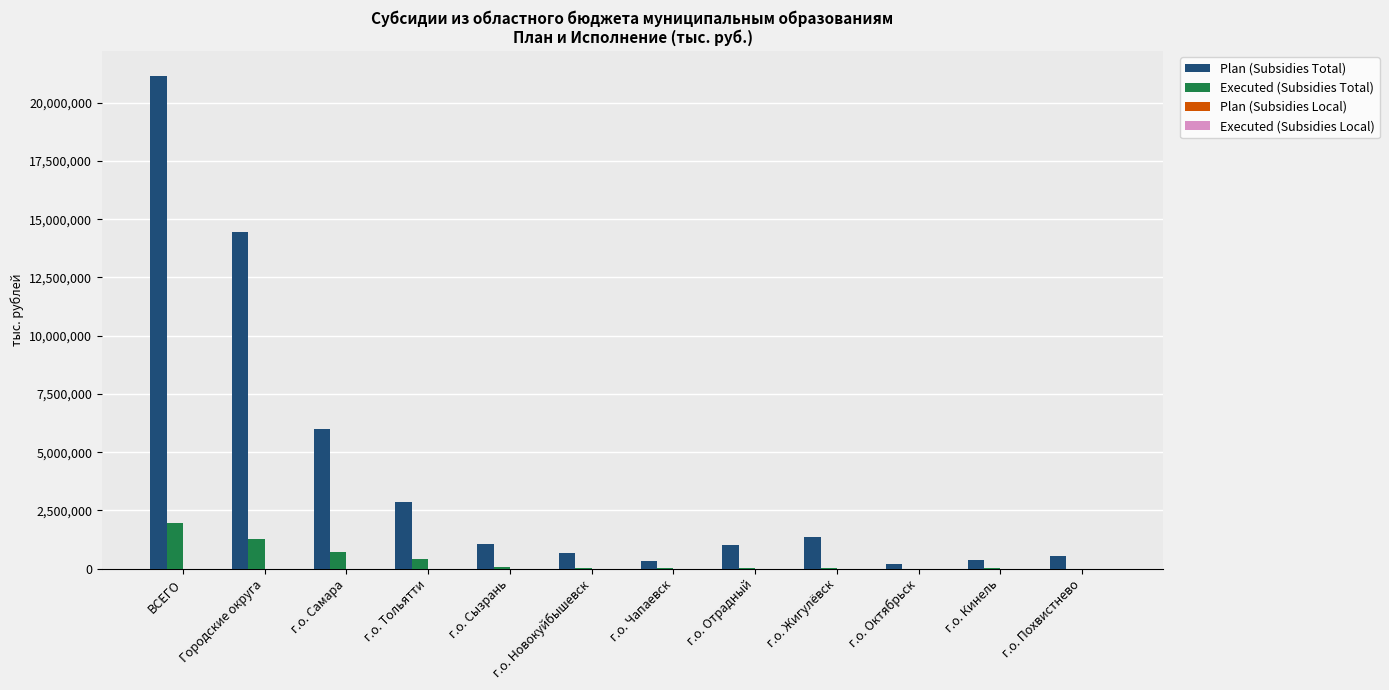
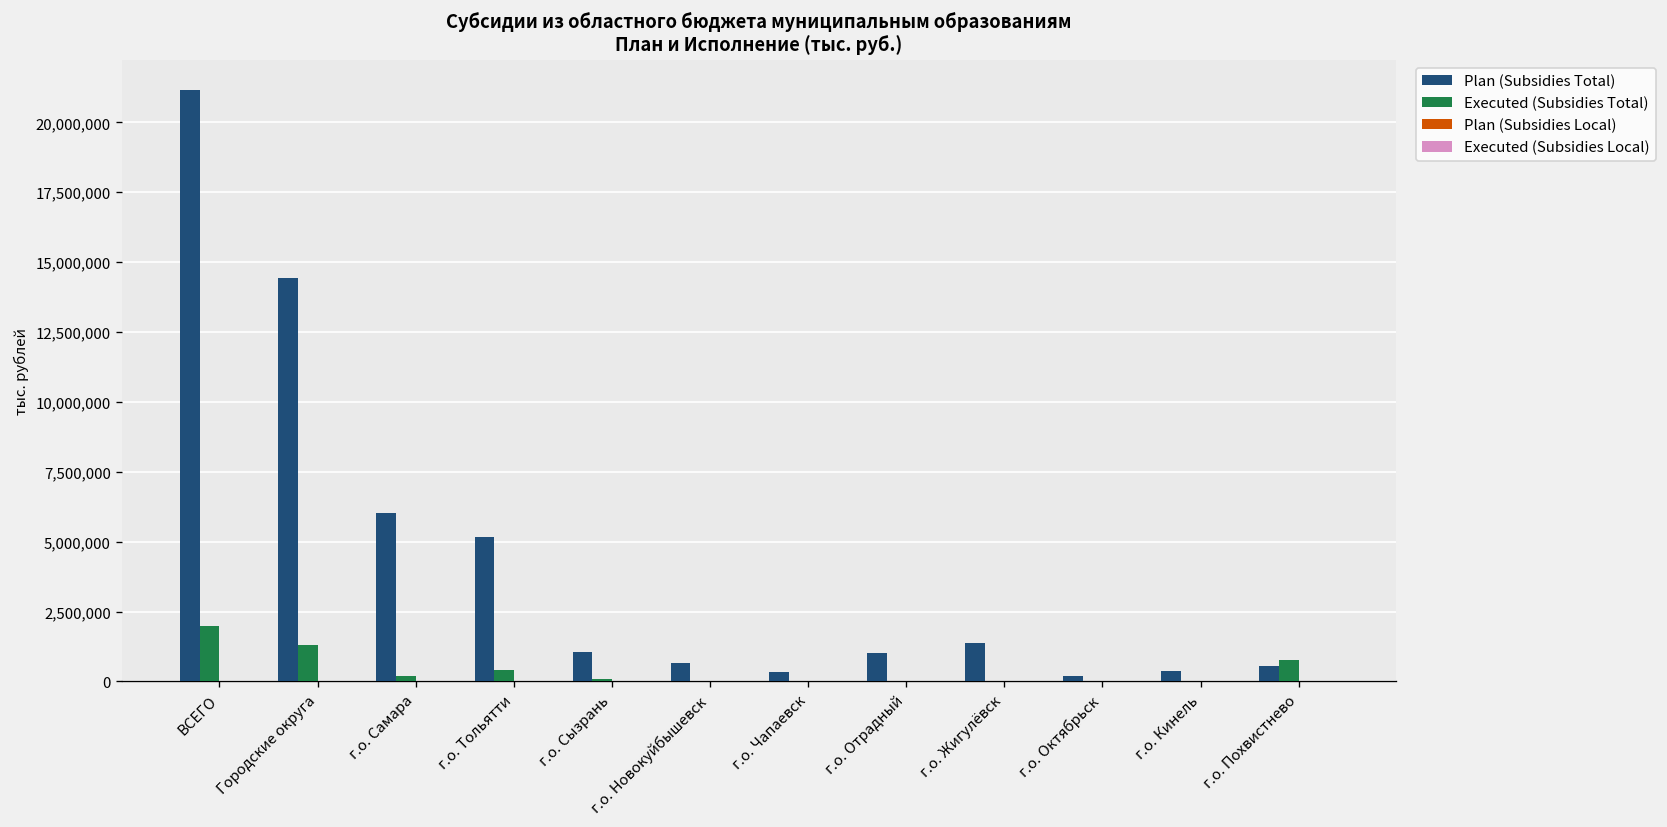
  {
    "Plan (Subsidies Total)": {
      "ВСЕГО": "21,200,000",
      "Городские округа": "14,400,000",
      "г.о. Самара": "6,000,000",
-     "г.о. Тольятти": "2,900,000",
+     "г.о. Тольятти": "5,200,000",
      "г.о. Сызрань": "1,000,000",
      "г.о. Новокуйбышевск": "700,000",
      "г.о. Чапаевск": "400,000",
      "г.о. Отрадный": "1,000,000",
      "г.о. Жигулёвск": "1,400,000",
      "г.о. Октябрьск": "200,000",
      "г.о. Кинель": "400,000",
      "г.о. Похвистнево": "600,000"
    },
    "Executed (Subsidies Total)": {
      "ВСЕГО": "2,000,000",
      "Городские округа": "1,300,000",
-     "г.о. Самара": "700,000",
+     "г.о. Самара": "200,000",
      "г.о. Тольятти": "400,000",
-     "г.о. Похвистнево": "0"
+     "г.о. Похвистнево": "800,000"
    },
    "Plan (Subsidies Local)": {
      "г.о. Тольятти": "0",
      "г.о. Сызрань": "0",
      "г.о. Новокуйбышевск": "0",
      "г.о. Чапаевск": "0",
      "г.о. Отрадный": "0",
      "г.о. Жигулёвск": "0",
      "г.о. Октябрьск": "0",
      "г.о. Кинель": "0",
      "г.о. Похвистнево": "0"
    },
    "Executed (Subsidies Local)": {
      "г.о. Тольятти": "0",
      "г.о. Сызрань": "0",
      "г.о. Новокуйбышевск": "0",
      "г.о. Чапаевск": "0",
      "г.о. Отрадный": "0",
      "г.о. Жигулёвск": "0",
      "г.о. Октябрьск": "0",
      "г.о. Кинель": "0",
      "г.о. Похвистнево": "0"
    }
  }
